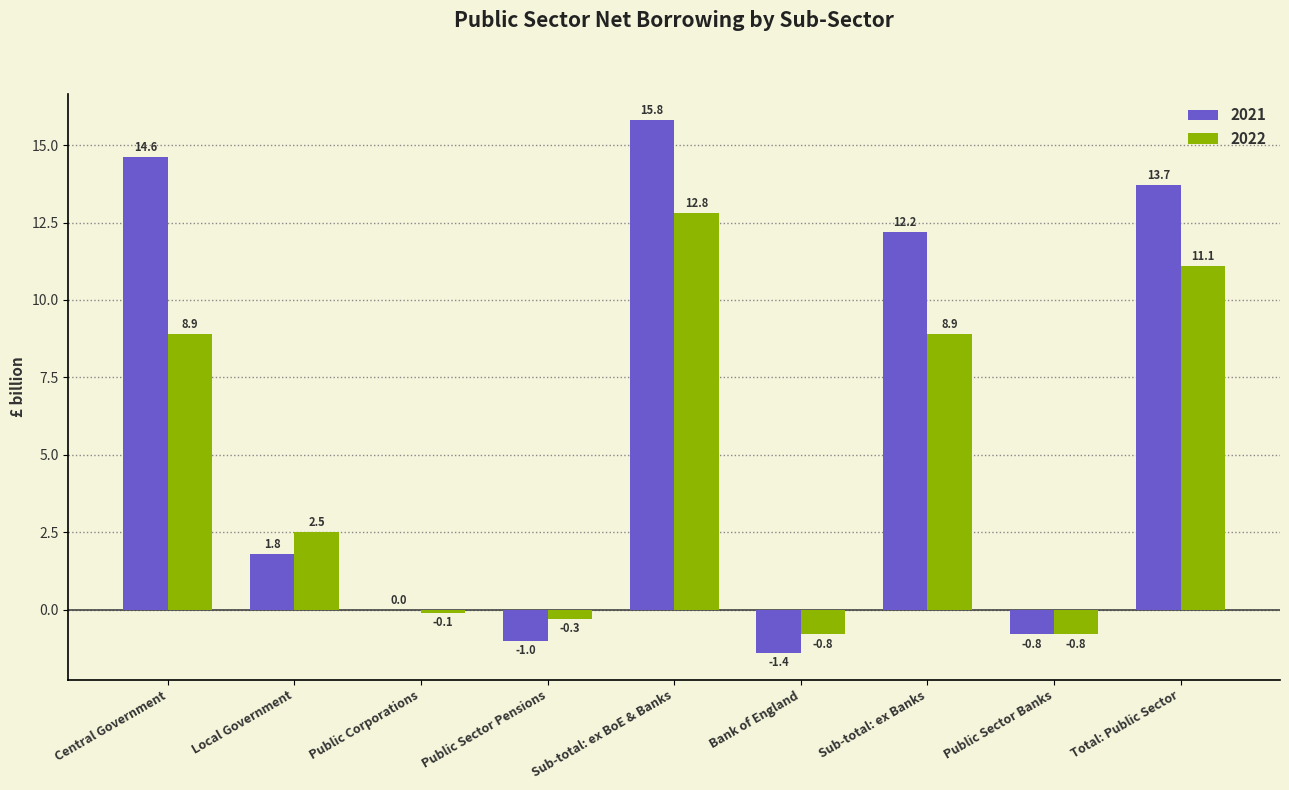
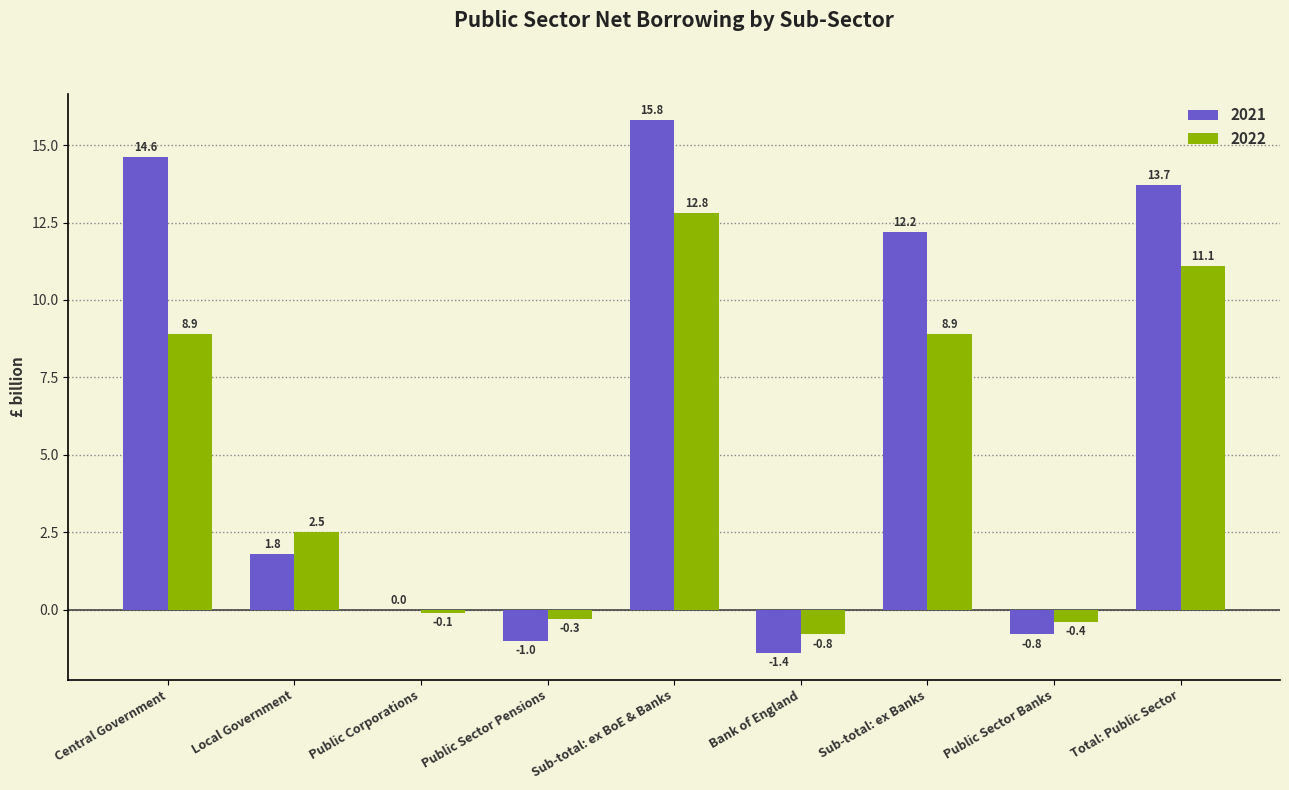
  {
    "2021": {
      "Central Government": 14.6,
      "Local Government": 1.8,
      "Public Corporations": 0.0,
      "Public Sector Pensions": -1.0,
      "Sub-total: ex BoE & Banks": 15.8,
      "Bank of England": -1.4,
      "Sub-total: ex Banks": 12.2,
      "Public Sector Banks": -0.8,
      "Total: Public Sector": 13.7
    },
    "2022": {
      "Central Government": 8.9,
      "Local Government": 2.5,
      "Public Corporations": -0.1,
      "Public Sector Pensions": -0.3,
      "Sub-total: ex BoE & Banks": 12.8,
      "Bank of England": -0.8,
      "Sub-total: ex Banks": 8.9,
-     "Public Sector Banks": -0.8,
+     "Public Sector Banks": -0.4,
      "Total: Public Sector": 11.1
    }
  }
